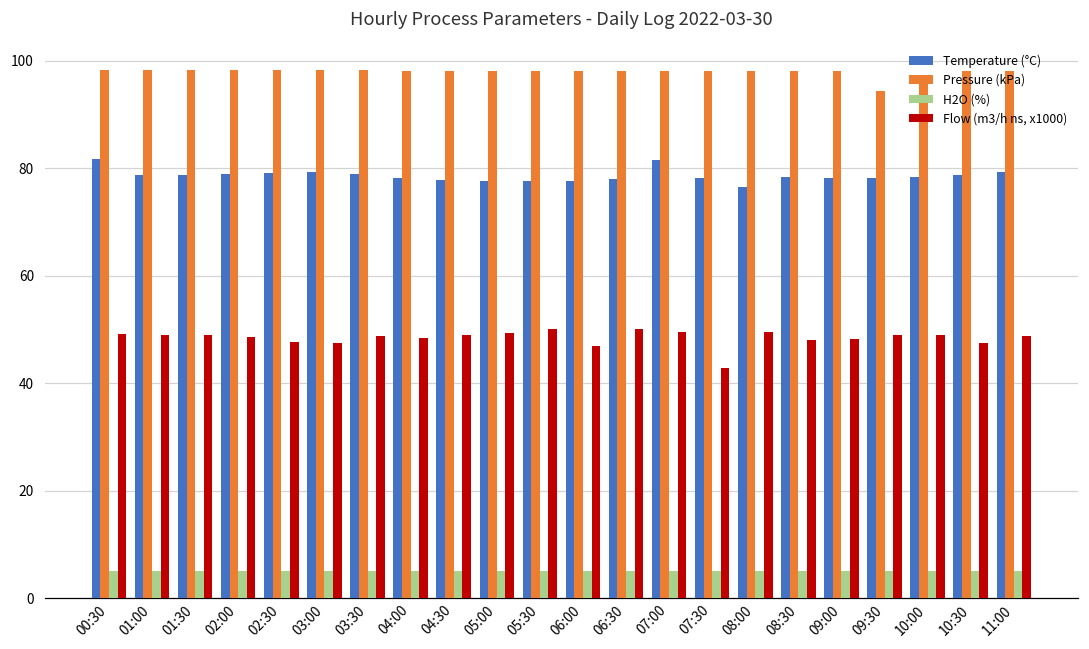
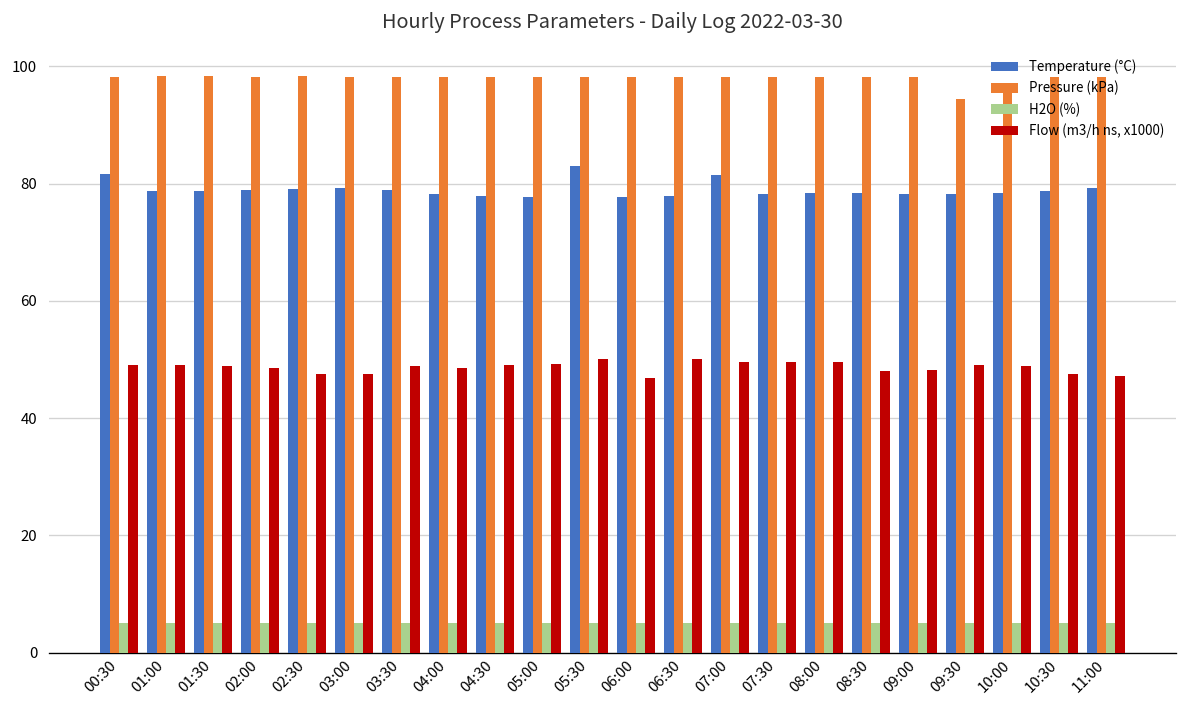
  {
    "Temperature (°C)": {
      "00:30": 82,
      "01:00": 79,
      "01:30": 79,
      "02:00": 79,
      "02:30": 79,
      "03:00": 79,
      "03:30": 79,
      "04:00": 78,
      "04:30": 78,
      "05:00": 78,
-     "05:30": 78,
+     "05:30": 83,
      "06:00": 78,
      "06:30": 78,
      "07:00": 82,
      "07:30": 78,
-     "08:00": 77,
+     "08:00": 78,
      "08:30": 78,
      "09:00": 78,
      "09:30": 78,
      "10:00": 78,
      "10:30": 79,
      "11:00": 79
    },
    "Pressure (kPa)": {
      "00:30": 98,
      "01:00": 98,
      "01:30": 98,
      "02:00": 98,
      "02:30": 98,
      "03:00": 98,
      "03:30": 98,
      "04:00": 98,
      "04:30": 98,
      "05:00": 98,
      "05:30": 98,
      "06:00": 98,
      "06:30": 98,
      "07:00": 98,
      "07:30": 98,
      "08:00": 98,
      "08:30": 98,
      "09:00": 98,
      "09:30": 94,
      "10:00": 96,
      "10:30": 98,
      "11:00": 98
    },
    "H2O (%)": {
      "00:30": 5,
      "01:00": 5,
      "01:30": 5,
      "02:00": 5,
      "02:30": 5,
      "03:00": 5,
      "03:30": 5,
      "04:00": 5,
      "04:30": 5,
      "05:00": 5,
      "05:30": 5,
      "06:00": 5,
      "06:30": 5,
      "07:00": 5,
      "07:30": 5,
      "08:00": 5,
      "08:30": 5,
      "09:00": 5,
      "09:30": 5,
      "10:00": 5,
      "10:30": 5,
      "11:00": 5
    },
    "Flow (m3/h ns, x1000)": {
      "00:30": 49,
      "01:00": 49,
      "01:30": 49,
      "02:00": 49,
      "02:30": 48,
      "03:00": 48,
      "03:30": 49,
      "04:00": 48,
      "04:30": 49,
      "05:00": 49,
      "05:30": 50,
      "06:00": 47,
      "06:30": 50,
      "07:00": 50,
-     "07:30": 43,
+     "07:30": 50,
      "08:00": 50,
      "08:30": 48,
      "09:00": 48,
      "09:30": 49,
      "10:00": 49,
      "10:30": 48,
-     "11:00": 49
+     "11:00": 47
    }
  }
